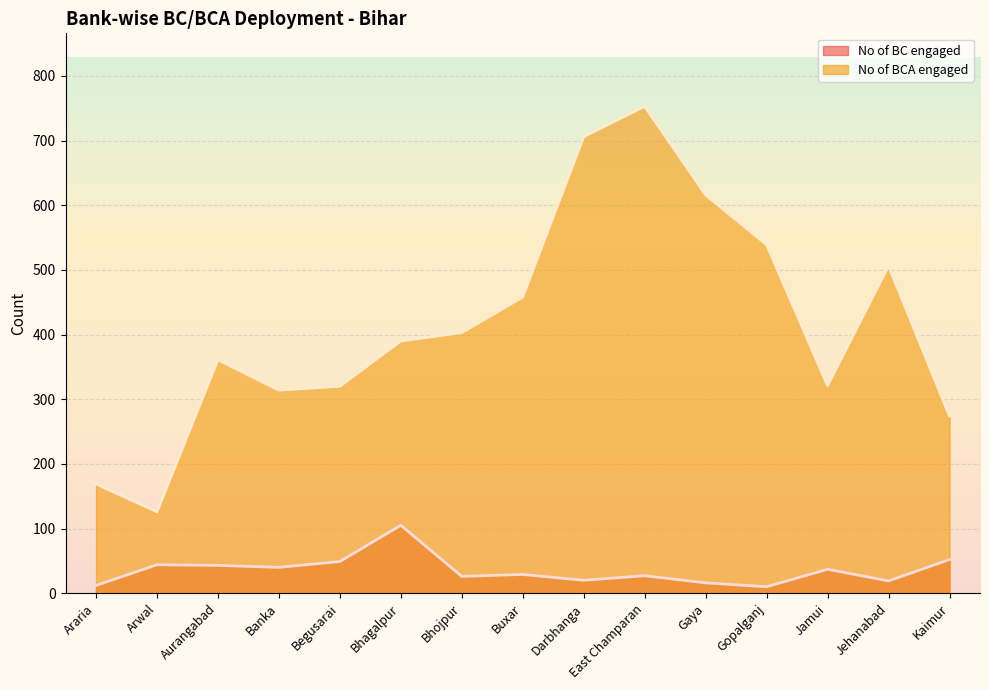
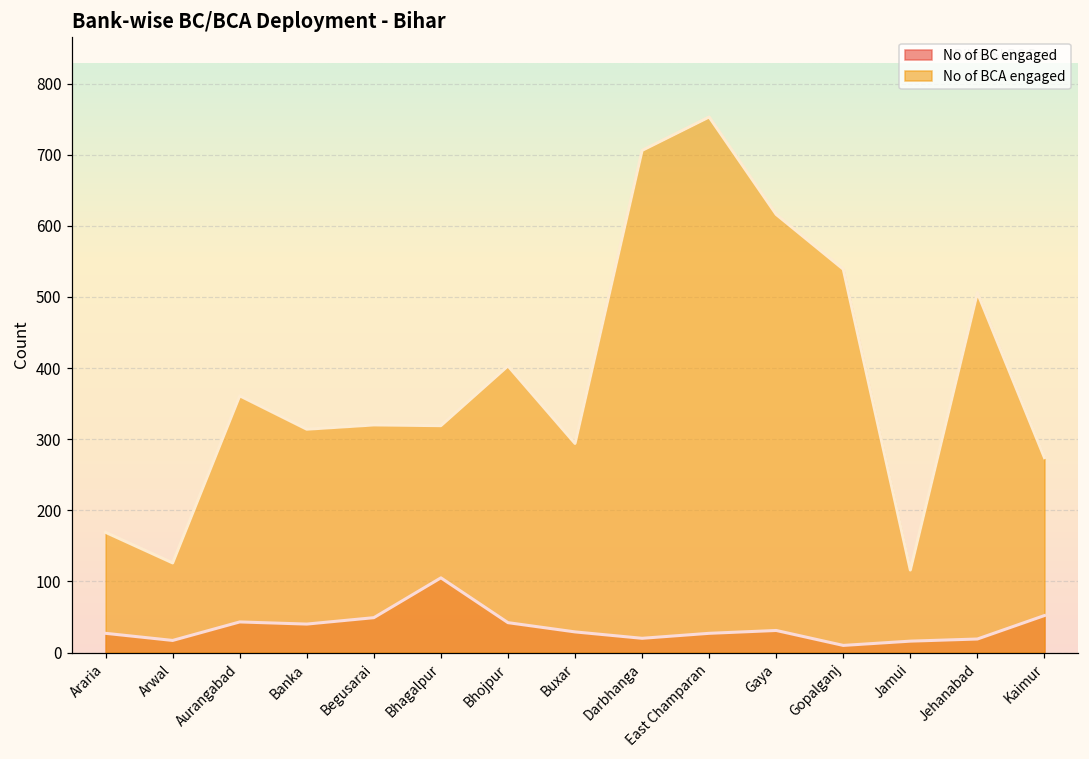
  {
    "No of BC engaged": {
-     "Araria": 10,
-     "Arwal": 40,
+     "Araria": 30,
+     "Arwal": 20,
      "Aurangabad": 40,
      "Banka": 40,
      "Begusarai": 50,
      "Bhagalpur": 110,
-     "Bhojpur": 30,
+     "Bhojpur": 40,
      "Buxar": 30,
      "Darbhanga": 20,
      "East Champaran": 30,
-     "Gaya": 20,
+     "Gaya": 30,
      "Gopalganj": 10,
-     "Jamui": 40,
+     "Jamui": 20,
      "Jehanabad": 20,
      "Kaimur": 50
    },
    "No of BCA engaged": {
      "Araria": 170,
      "Arwal": 130,
      "Aurangabad": 360,
      "Banka": 310,
      "Begusarai": 320,
-     "Bhagalpur": 390,
+     "Bhagalpur": 320,
      "Bhojpur": 400,
-     "Buxar": 460,
+     "Buxar": 290,
      "Darbhanga": 710,
      "East Champaran": 750,
      "Gaya": 620,
      "Gopalganj": 540,
-     "Jamui": 320,
+     "Jamui": 120,
      "Jehanabad": 510,
      "Kaimur": 270
    }
  }
